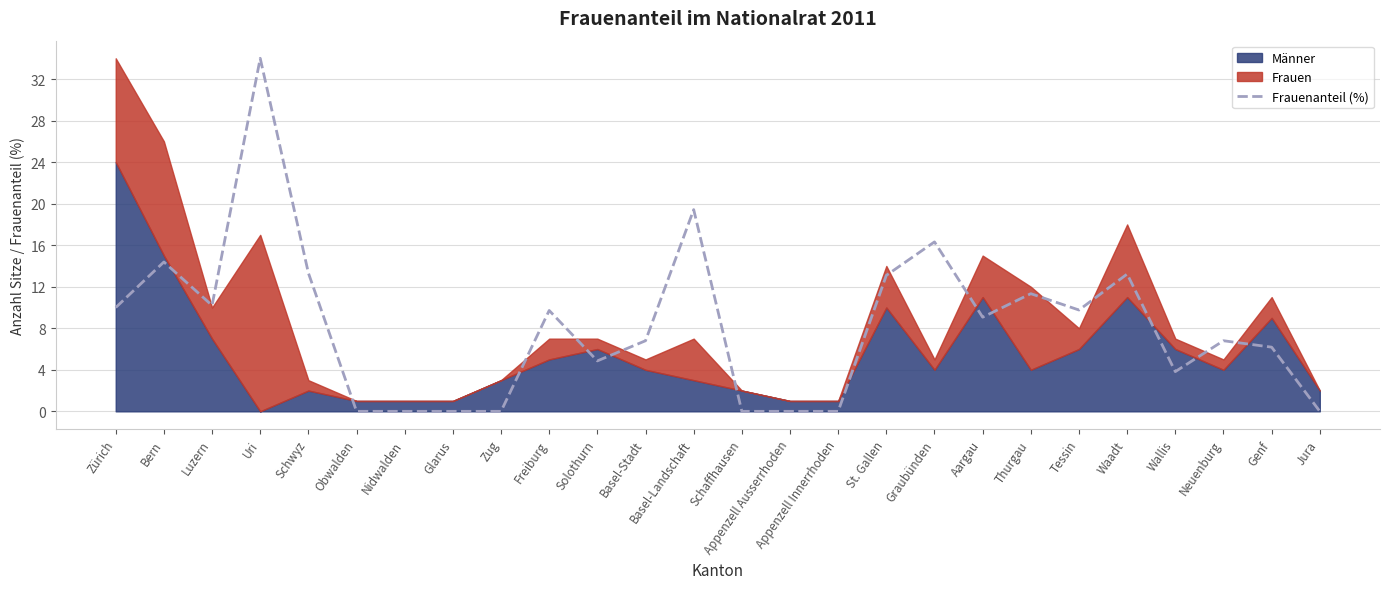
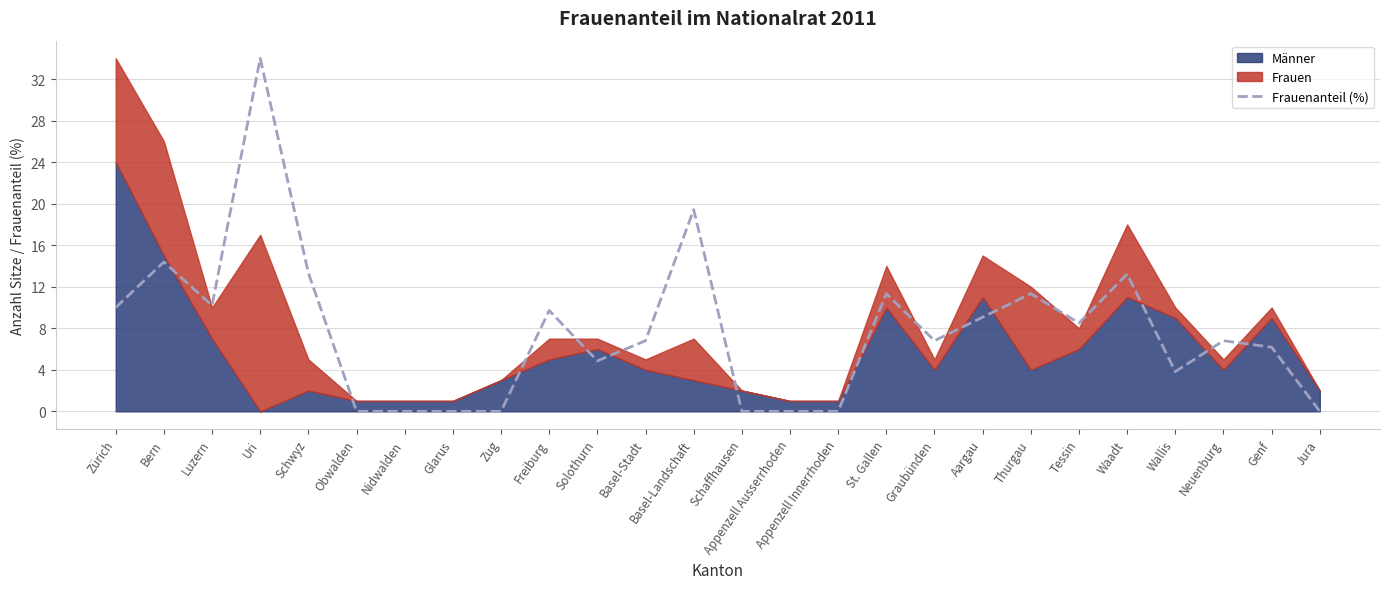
  {
    "Frauenanteil (%)": {
      "Zürich": 10.0,
      "Bern": 14.4,
      "Uri": 34.0,
      "Schwyz": 13.3,
      "Obwalden": 0.0,
      "Nidwalden": 0.0,
      "Glarus": 0.0,
      "Zug": 0.0,
      "Freiburg": 9.7,
      "Solothurn": 4.9,
      "Basel-Stadt": 6.8,
      "Basel-Landschaft": 19.4,
      "Schaffhausen": 0.0,
      "Appenzell Ausserrhoden": 0.0,
      "Appenzell Innerrhoden": 0.0,
-     "St. Gallen": 13.1,
-     "Graubünden": 16.3,
+     "St. Gallen": 11.3,
+     "Graubünden": 6.8,
      "Aargau": 9.1,
      "Thurgau": 11.3,
-     "Tessin": 9.8,
+     "Tessin": 8.5,
      "Waadt": 13.2,
      "Wallis": 3.8,
      "Neuenburg": 6.8,
      "Genf": 6.2,
      "Jura": 0.0
    },
    "Männer": {
      "Zürich": 24,
      "Bern": 15,
      "Luzern": 7,
      "Uri": 0,
      "Schwyz": 2,
      "Freiburg": 5,
      "Solothurn": 6,
      "Basel-Stadt": 4,
      "Basel-Landschaft": 3,
      "St. Gallen": 10,
      "Graubünden": 4,
      "Aargau": 11,
      "Thurgau": 4,
      "Tessin": 6,
      "Waadt": 11,
-     "Wallis": 6,
+     "Wallis": 9,
      "Neuenburg": 4,
      "Genf": 9
    },
    "Frauen": {
      "Zürich": 10,
      "Bern": 11,
      "Uri": 17,
-     "Schwyz": 1,
+     "Schwyz": 3,
      "Freiburg": 2,
      "Solothurn": 1,
      "Basel-Stadt": 1,
      "Basel-Landschaft": 4,
      "St. Gallen": 4,
      "Graubünden": 1,
      "Aargau": 4,
      "Thurgau": 8,
      "Tessin": 2,
      "Waadt": 7,
      "Wallis": 1,
      "Neuenburg": 1,
-     "Genf": 2
+     "Genf": 1
    }
  }
